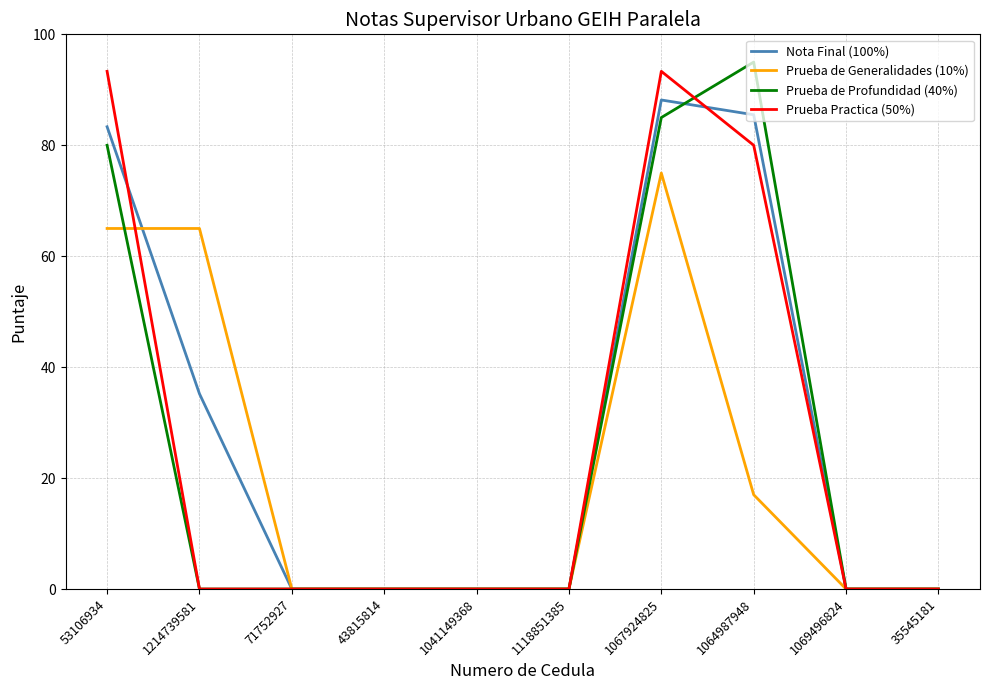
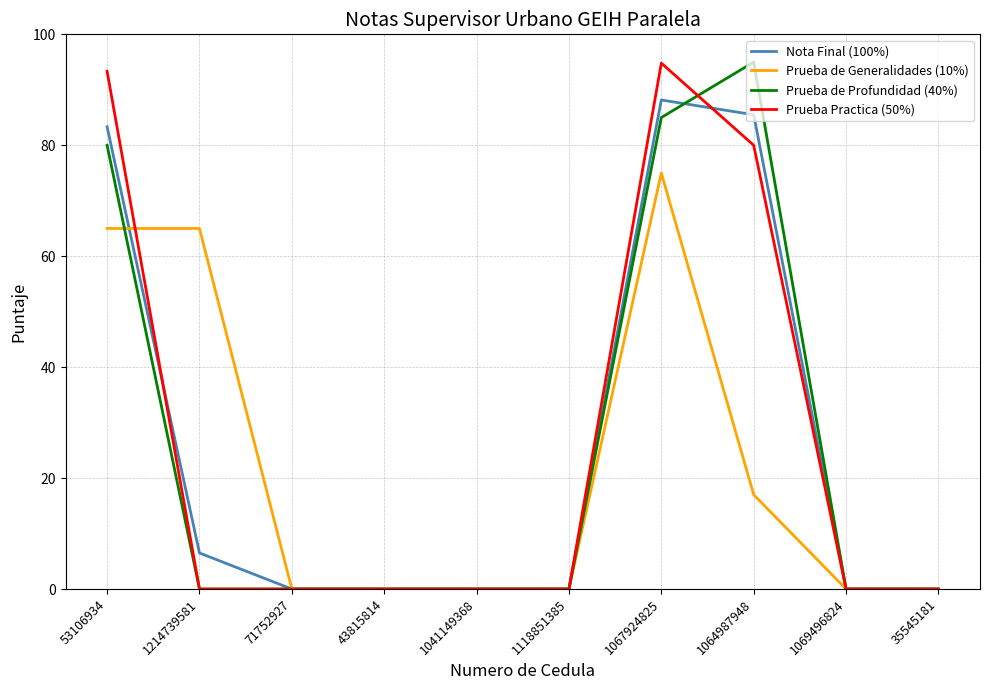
  {
    "Nota Final (100%)": {
      "53106934": 83,
-     "1214739581": 35,
+     "1214739581": 7,
      "1067924825": 88
    },
    "Prueba de Generalidades (10%)": {
      "53106934": 65,
      "1214739581": 65,
      "1067924825": 75,
      "1064987948": 17
    },
    "Prueba de Profundidad (40%)": {
      "53106934": 80,
      "1067924825": 85
    },
    "Prueba Practica (50%)": {
      "53106934": 93,
-     "1067924825": 93,
+     "1067924825": 95,
      "1064987948": 80
    }
  }
